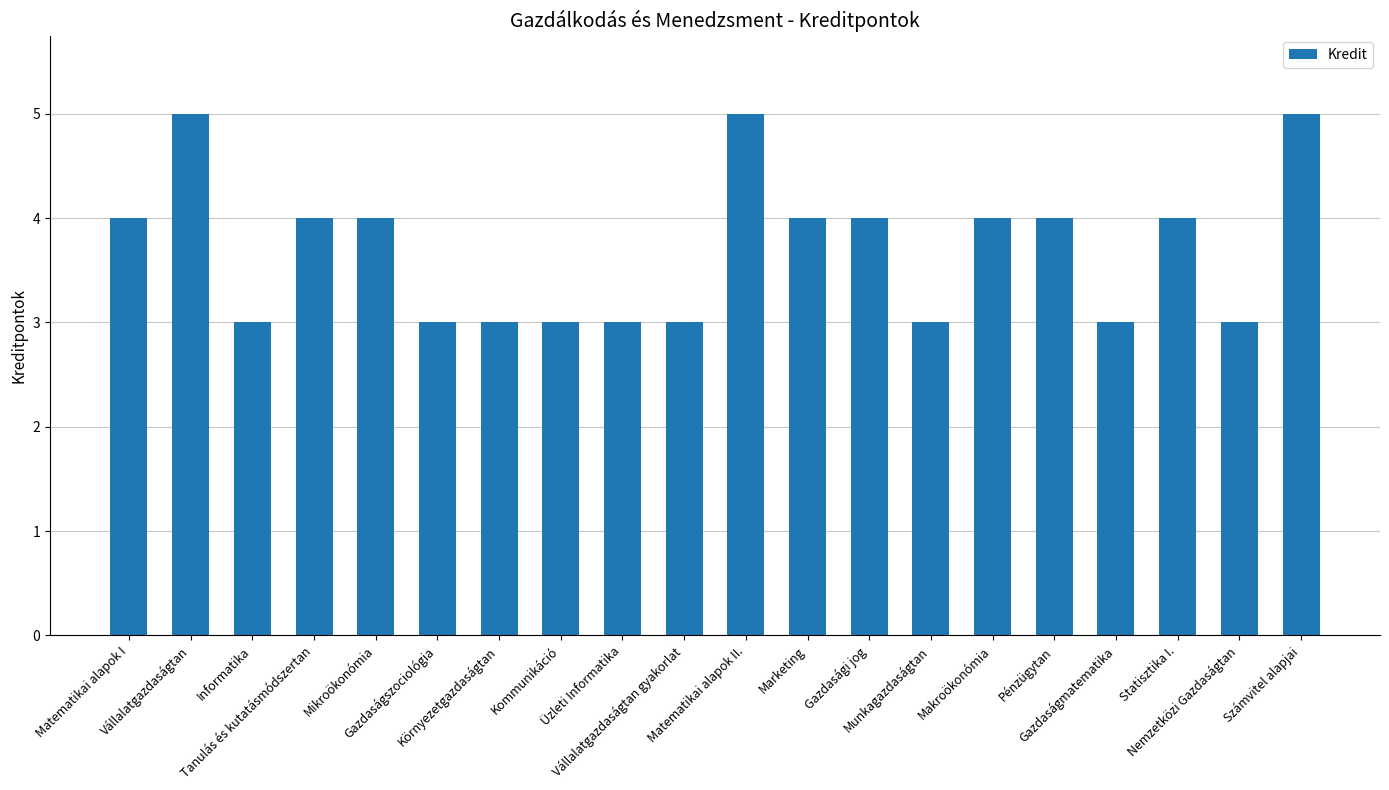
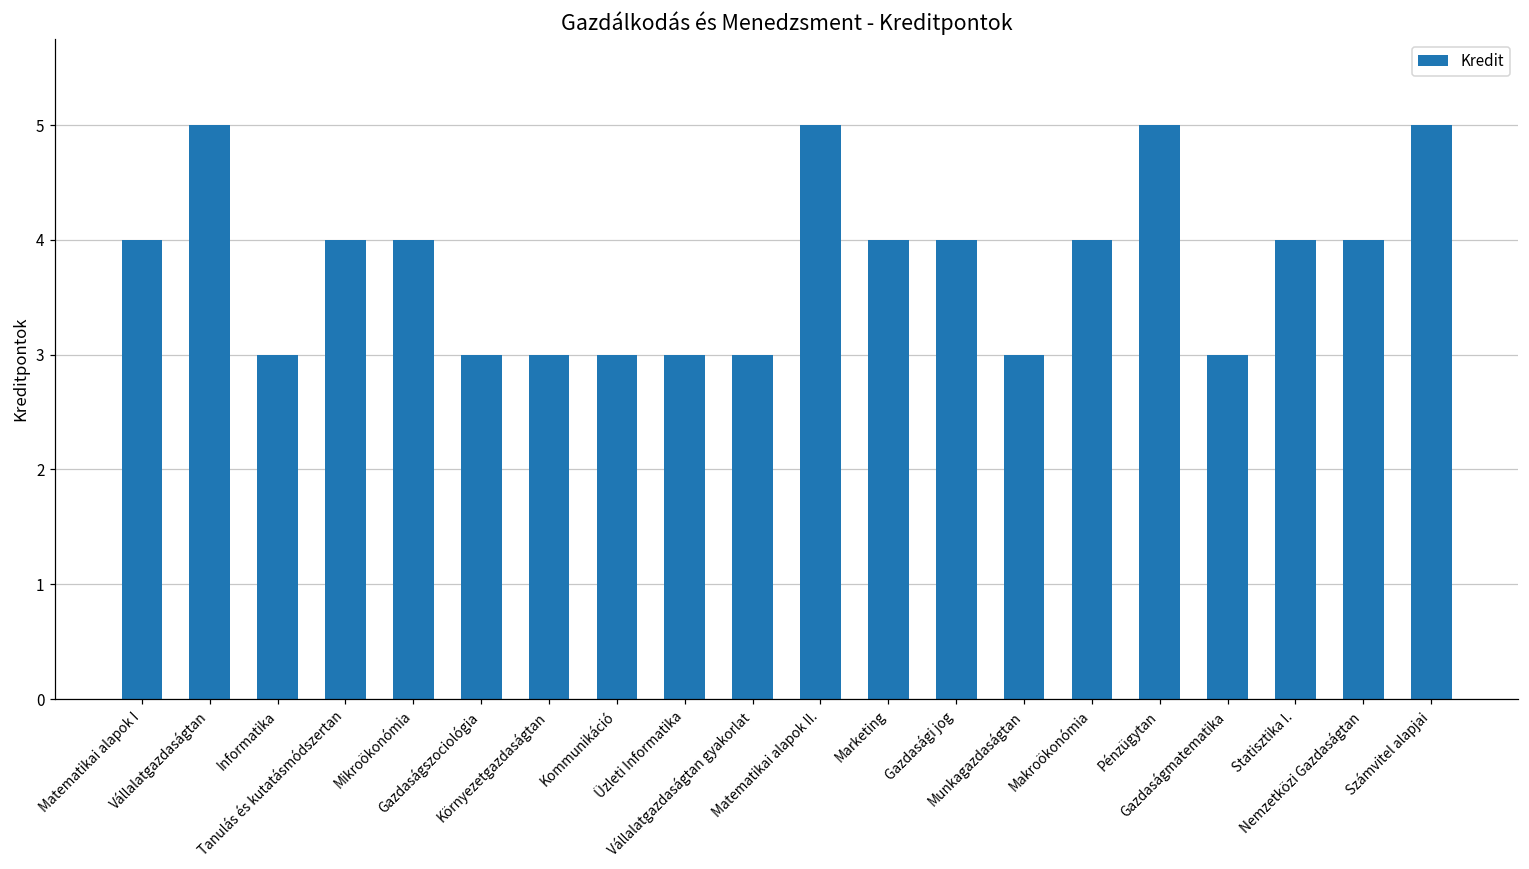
  {
    "Matematikai alapok I": 4,
    "Vállalatgazdaságtan": 5,
    "Informatika": 3,
    "Tanulás és kutatásmódszertan": 4,
    "Mikroökonómia": 4,
    "Gazdaságszociológia": 3,
    "Környezetgazdaságtan": 3,
    "Kommunikáció": 3,
    "Üzleti Informatika": 3,
    "Vállalatgazdaságtan gyakorlat": 3,
    "Matematikai alapok II.": 5,
    "Marketing": 4,
    "Gazdasági jog": 4,
    "Munkagazdaságtan": 3,
    "Makroökonómia": 4,
-   "Pénzügytan": 4,
+   "Pénzügytan": 5,
    "Gazdaságmatematika": 3,
    "Statisztika I.": 4,
-   "Nemzetközi Gazdaságtan": 3,
+   "Nemzetközi Gazdaságtan": 4,
    "Számvitel alapjai": 5
  }
